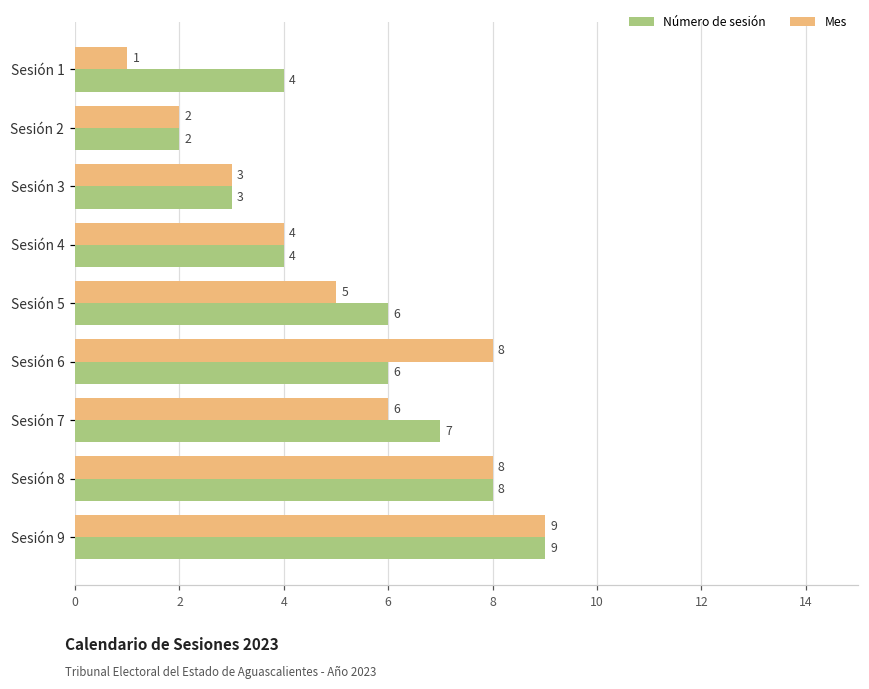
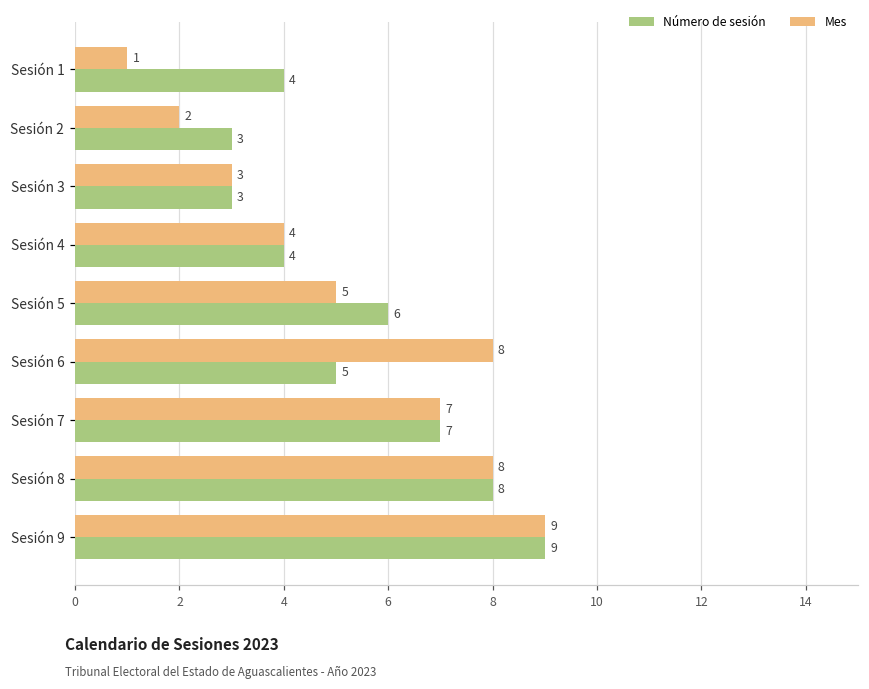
  {
    "Número de sesión": {
      "Sesión 1": 4,
-     "Sesión 2": 2,
+     "Sesión 2": 3,
      "Sesión 3": 3,
      "Sesión 4": 4,
      "Sesión 5": 6,
-     "Sesión 6": 6,
+     "Sesión 6": 5,
      "Sesión 7": 7,
      "Sesión 8": 8,
      "Sesión 9": 9
    },
    "Mes": {
      "Sesión 1": 1,
      "Sesión 2": 2,
      "Sesión 3": 3,
      "Sesión 4": 4,
      "Sesión 5": 5,
      "Sesión 6": 8,
-     "Sesión 7": 6,
+     "Sesión 7": 7,
      "Sesión 8": 8,
      "Sesión 9": 9
    }
  }
